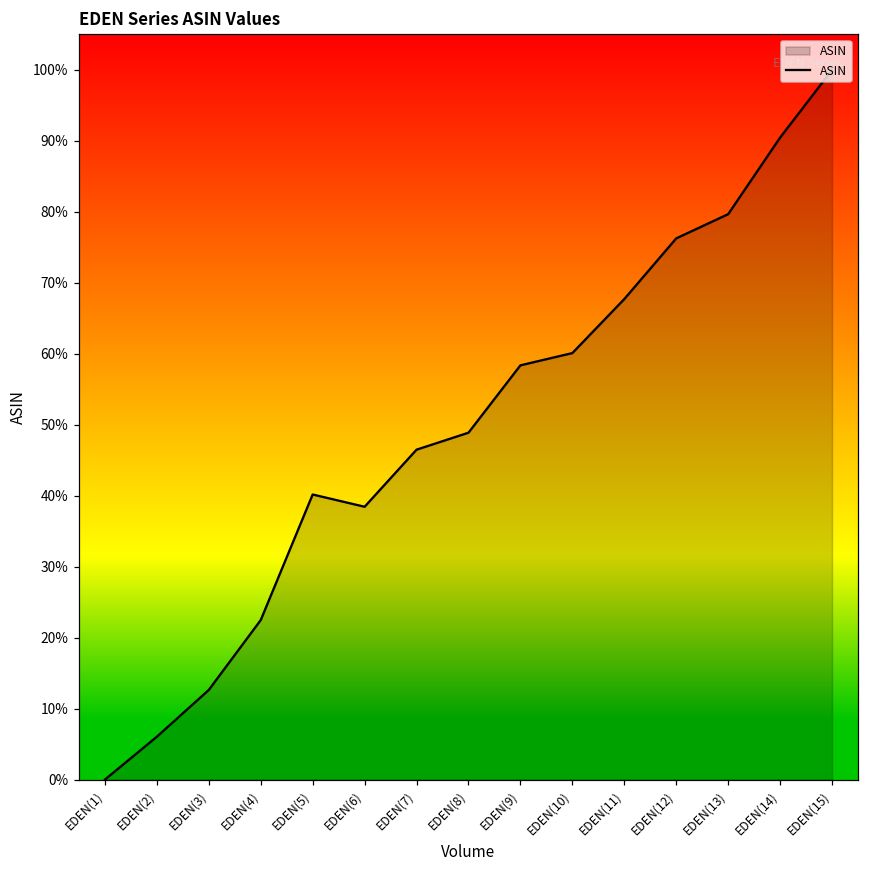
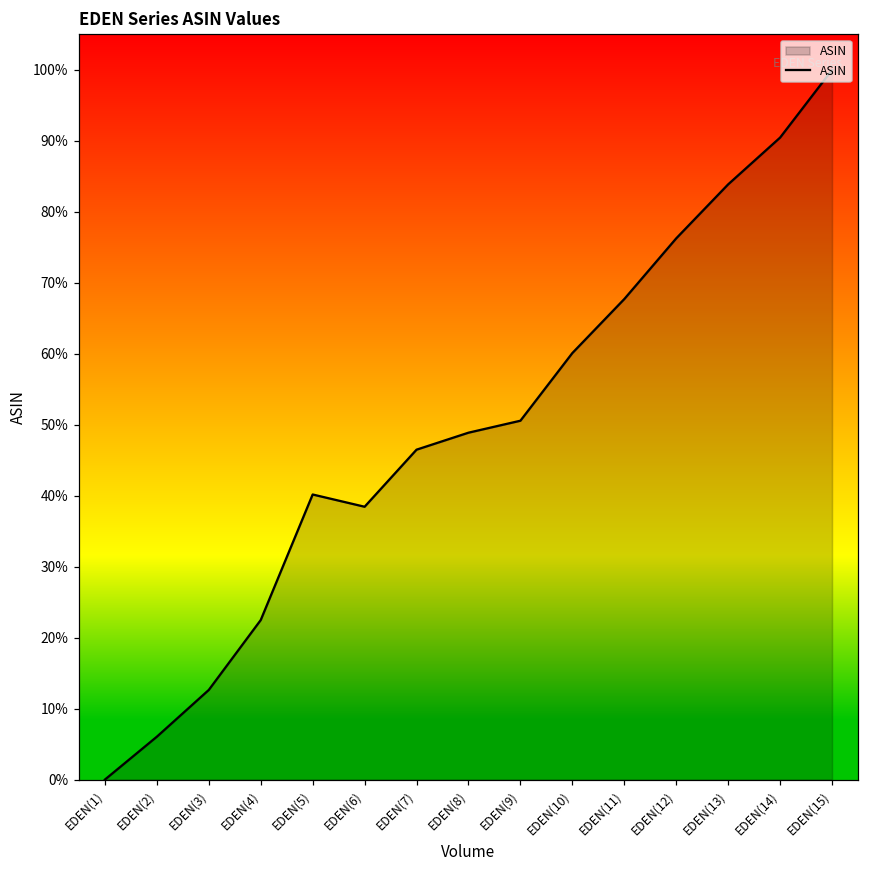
  {
    "EDEN(1)": "0%",
    "EDEN(2)": "6%",
    "EDEN(3)": "13%",
    "EDEN(4)": "22%",
    "EDEN(5)": "40%",
    "EDEN(6)": "38%",
    "EDEN(7)": "46%",
    "EDEN(8)": "49%",
-   "EDEN(9)": "58%",
+   "EDEN(9)": "51%",
    "EDEN(10)": "60%",
    "EDEN(11)": "68%",
    "EDEN(12)": "76%",
-   "EDEN(13)": "80%",
+   "EDEN(13)": "84%",
    "EDEN(14)": "90%"
  }
